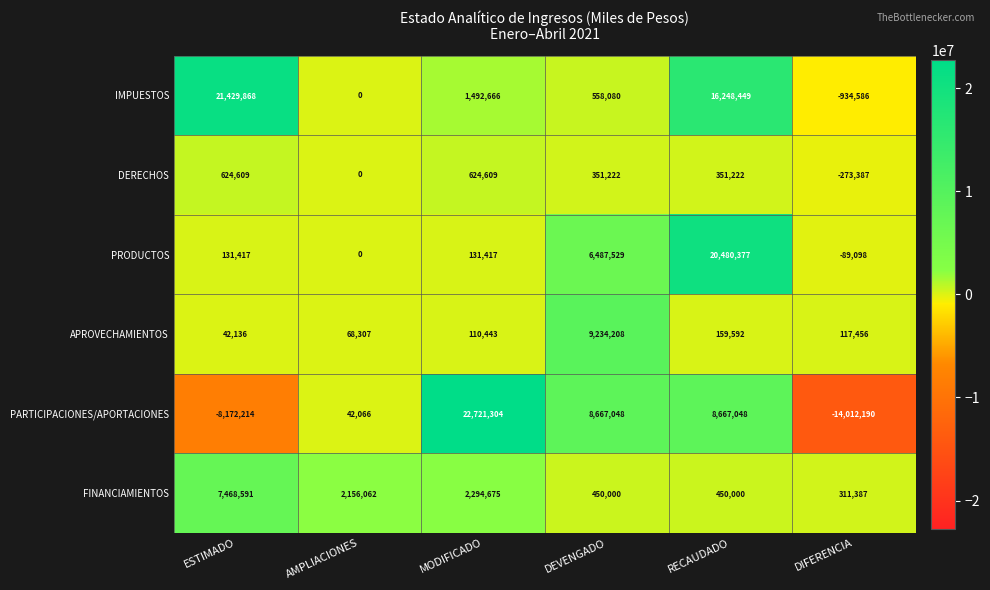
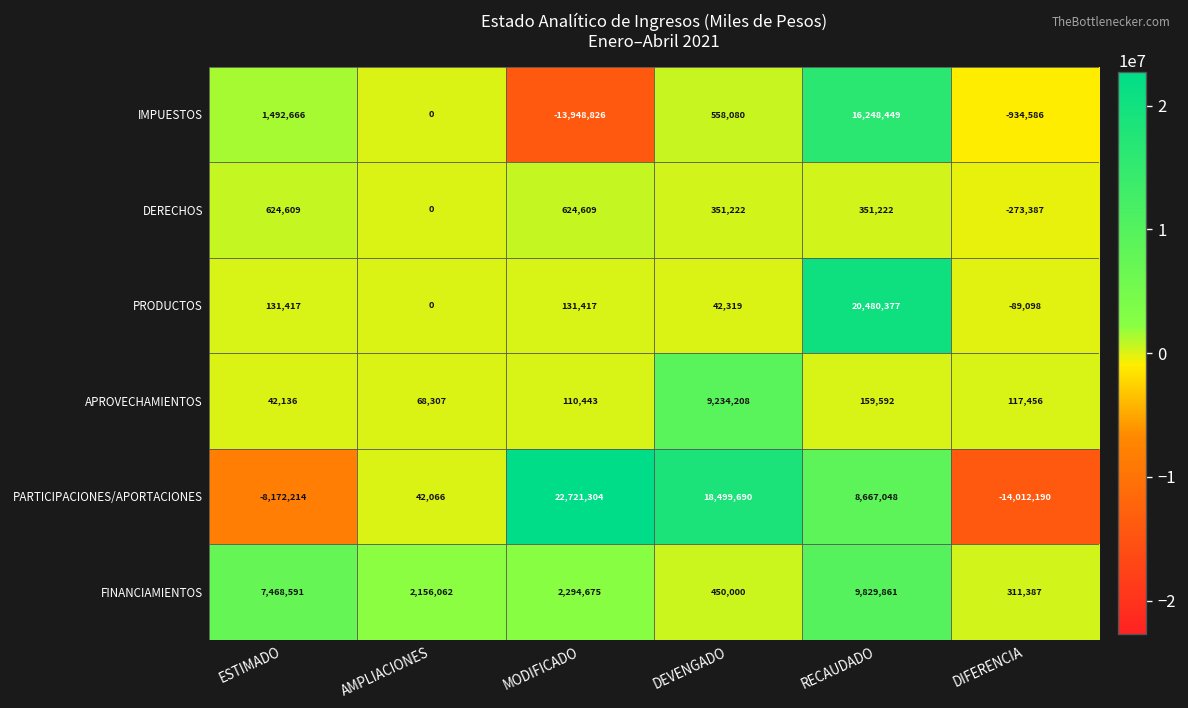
  {
    "IMPUESTOS": {
-     "ESTIMADO": "21,429,868",
+     "ESTIMADO": "1,492,666",
      "AMPLIACIONES": "0",
-     "MODIFICADO": "1,492,666",
+     "MODIFICADO": "-13,948,826",
      "DEVENGADO": "558,080",
      "RECAUDADO": "16,248,449",
      "DIFERENCIA": "-934,586"
    },
    "DERECHOS": {
      "ESTIMADO": "624,609",
      "AMPLIACIONES": "0",
      "MODIFICADO": "624,609",
      "DEVENGADO": "351,222",
      "RECAUDADO": "351,222",
      "DIFERENCIA": "-273,387"
    },
    "PRODUCTOS": {
      "ESTIMADO": "131,417",
      "AMPLIACIONES": "0",
      "MODIFICADO": "131,417",
-     "DEVENGADO": "6,487,529",
+     "DEVENGADO": "42,319",
      "RECAUDADO": "20,480,377",
      "DIFERENCIA": "-89,098"
    },
    "APROVECHAMIENTOS": {
      "ESTIMADO": "42,136",
      "AMPLIACIONES": "68,307",
      "MODIFICADO": "110,443",
      "DEVENGADO": "9,234,208",
      "RECAUDADO": "159,592",
      "DIFERENCIA": "117,456"
    },
    "PARTICIPACIONES/APORTACIONES": {
      "ESTIMADO": "-8,172,214",
      "AMPLIACIONES": "42,066",
      "MODIFICADO": "22,721,304",
-     "DEVENGADO": "8,667,048",
+     "DEVENGADO": "18,499,690",
      "RECAUDADO": "8,667,048",
      "DIFERENCIA": "-14,012,190"
    },
    "FINANCIAMIENTOS": {
      "ESTIMADO": "7,468,591",
      "AMPLIACIONES": "2,156,062",
      "MODIFICADO": "2,294,675",
      "DEVENGADO": "450,000",
-     "RECAUDADO": "450,000",
+     "RECAUDADO": "9,829,861",
      "DIFERENCIA": "311,387"
    }
  }
